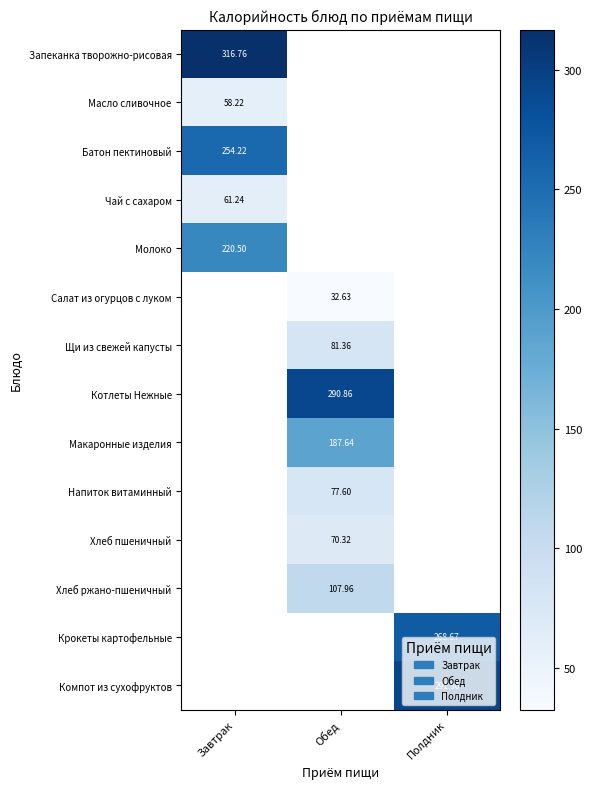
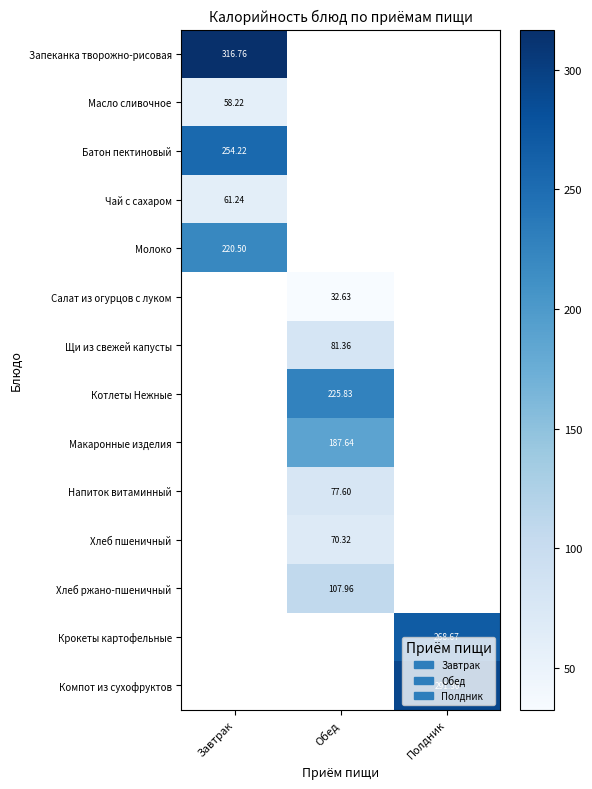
  {
    "Запеканка творожно-рисовая": {
      "Завтрак": 316.76
    },
    "Масло сливочное": {
      "Завтрак": 58.22
    },
    "Батон пектиновый": {
      "Завтрак": 254.22
    },
    "Чай с сахаром": {
      "Завтрак": 61.24
    },
    "Молоко": {
      "Завтрак": 220.50
    },
    "Салат из огурцов с луком": {
      "Обед": 32.63
    },
    "Щи из свежей капусты": {
      "Обед": 81.36
    },
    "Котлеты Нежные": {
-     "Обед": 290.86
+     "Обед": 225.83
    },
    "Макаронные изделия": {
      "Обед": 187.64
    },
    "Напиток витаминный": {
      "Обед": 77.60
    },
    "Хлеб пшеничный": {
      "Обед": 70.32
    },
    "Хлеб ржано-пшеничный": {
      "Обед": 107.96
    }
  }
